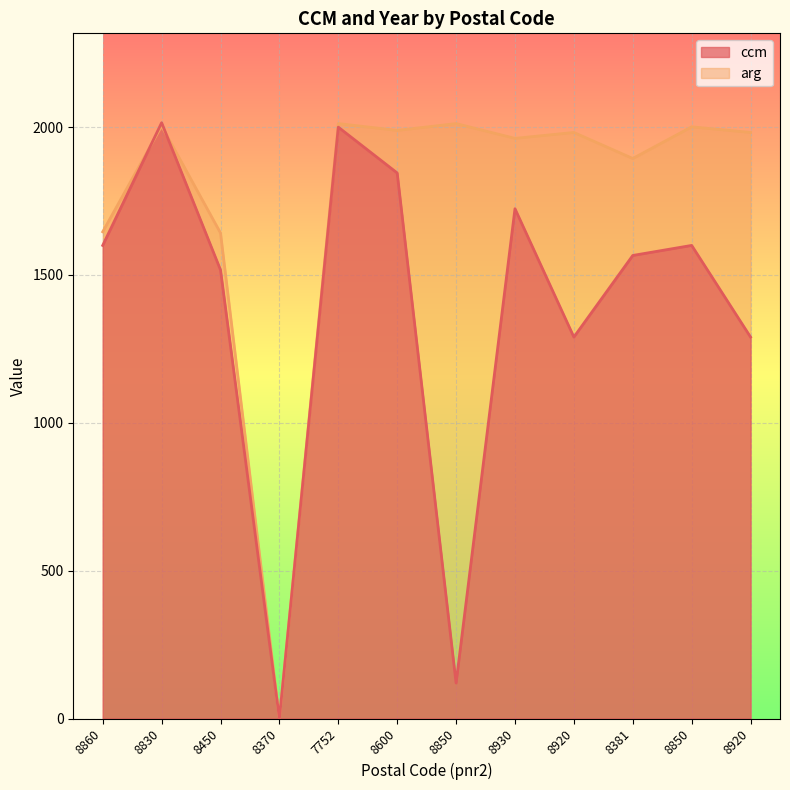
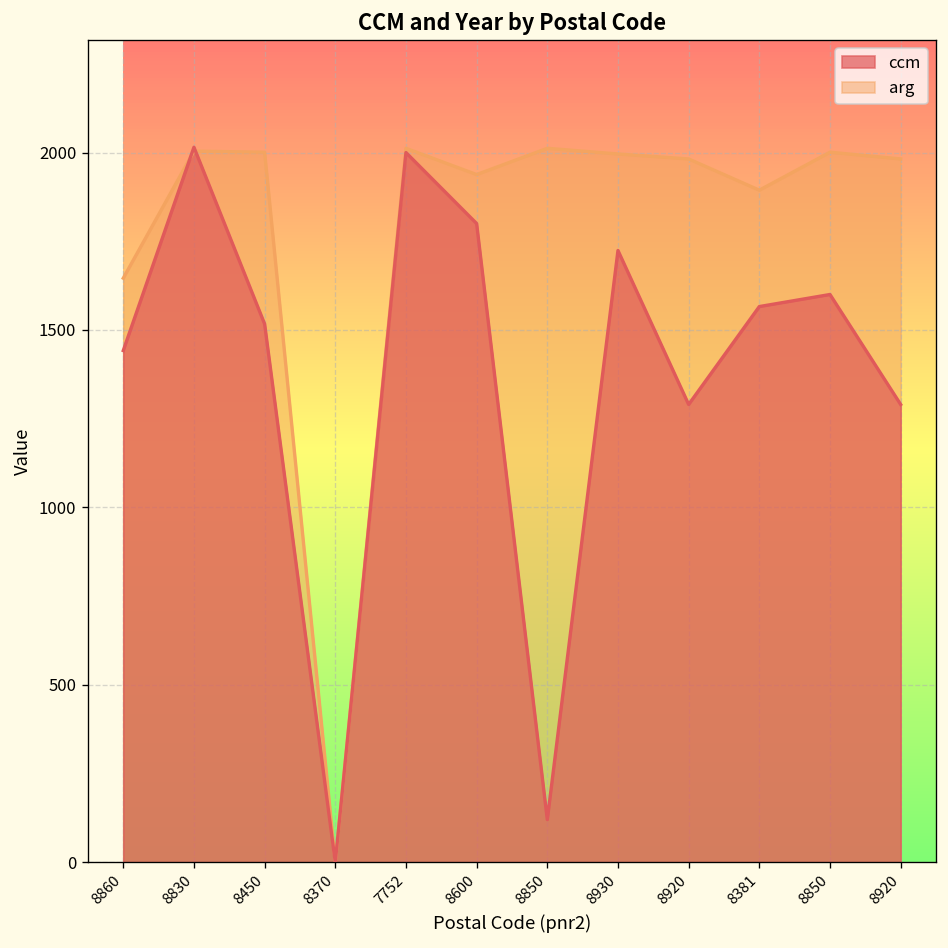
  {
    "ccm": {
-     "8860": 1600,
+     "8860": 1440,
      "8830": 2020,
      "8450": 1520,
      "7752": 2000,
-     "8600": 1850,
+     "8600": 1800,
      "8930": 1720,
      "8381": 1570
    },
    "arg": {
      "8860": 1650,
      "8830": 2000,
-     "8450": 1640,
+     "8450": 2000,
      "7752": 2010,
-     "8600": 1990,
-     "8930": 1960,
+     "8600": 1940,
+     "8930": 2000,
      "8381": 1890
    }
  }
